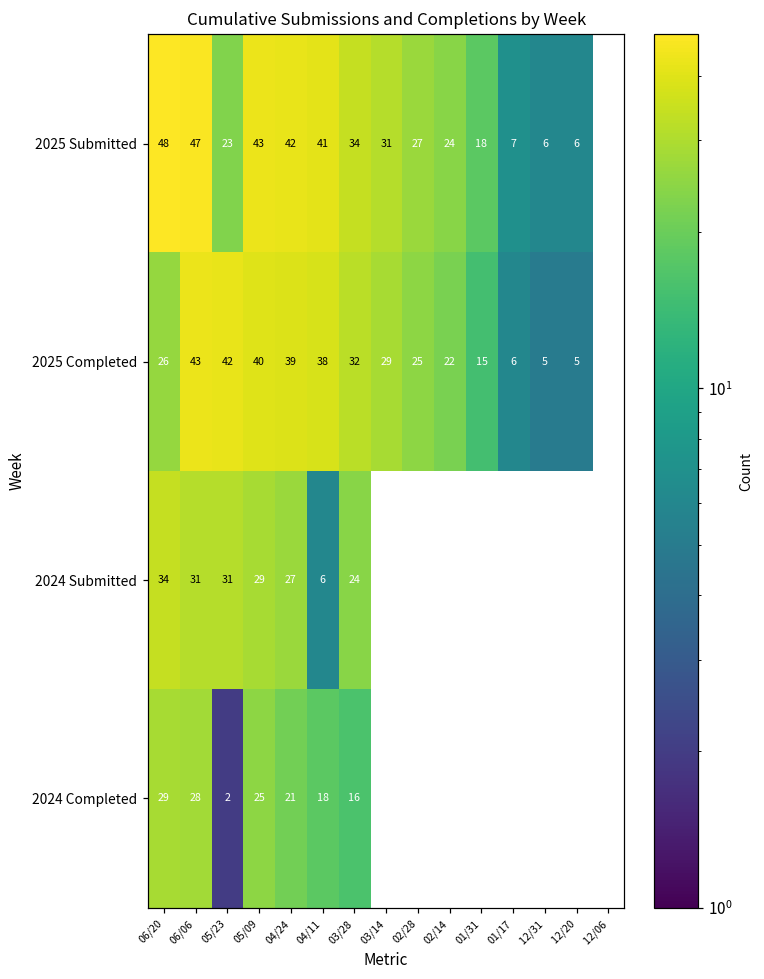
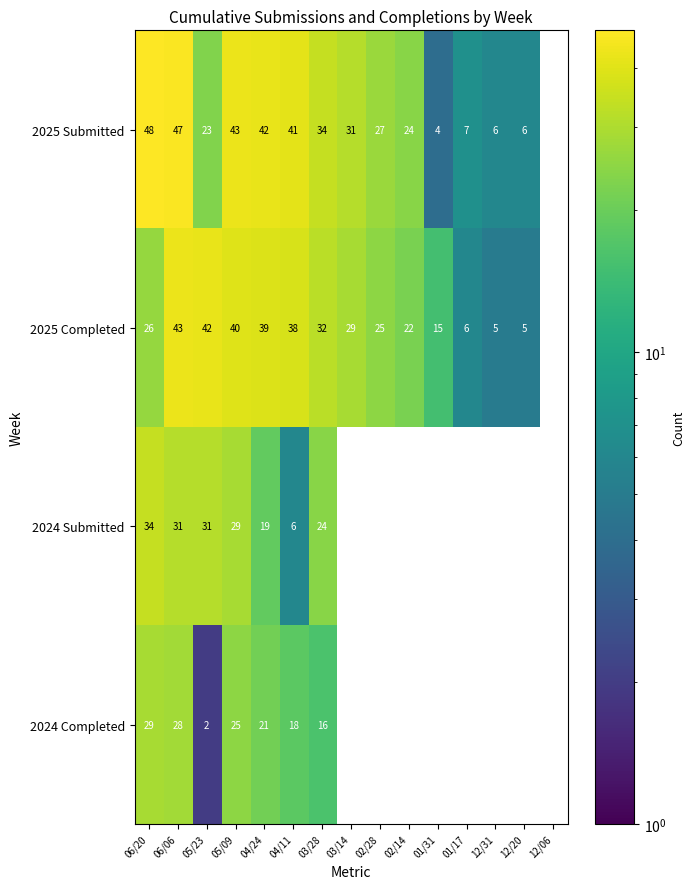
  {
    "2025 Submitted": {
      "06/20": 48,
      "06/06": 47,
      "05/23": 23,
      "05/09": 43,
      "04/24": 42,
      "04/11": 41,
      "03/28": 34,
      "03/14": 31,
      "02/28": 27,
      "02/14": 24,
-     "01/31": 18,
+     "01/31": 4,
      "01/17": 7,
      "12/31": 6,
      "12/20": 6
    },
    "2025 Completed": {
      "06/20": 26,
      "06/06": 43,
      "05/23": 42,
      "05/09": 40,
      "04/24": 39,
      "04/11": 38,
      "03/28": 32,
      "03/14": 29,
      "02/28": 25,
      "02/14": 22,
      "01/31": 15,
      "01/17": 6,
      "12/31": 5,
      "12/20": 5
    },
    "2024 Submitted": {
      "06/20": 34,
      "06/06": 31,
      "05/23": 31,
      "05/09": 29,
-     "04/24": 27,
+     "04/24": 19,
      "04/11": 6,
      "03/28": 24
    },
    "2024 Completed": {
      "06/20": 29,
      "06/06": 28,
      "05/23": 2,
      "05/09": 25,
      "04/24": 21,
      "04/11": 18,
      "03/28": 16
    }
  }
